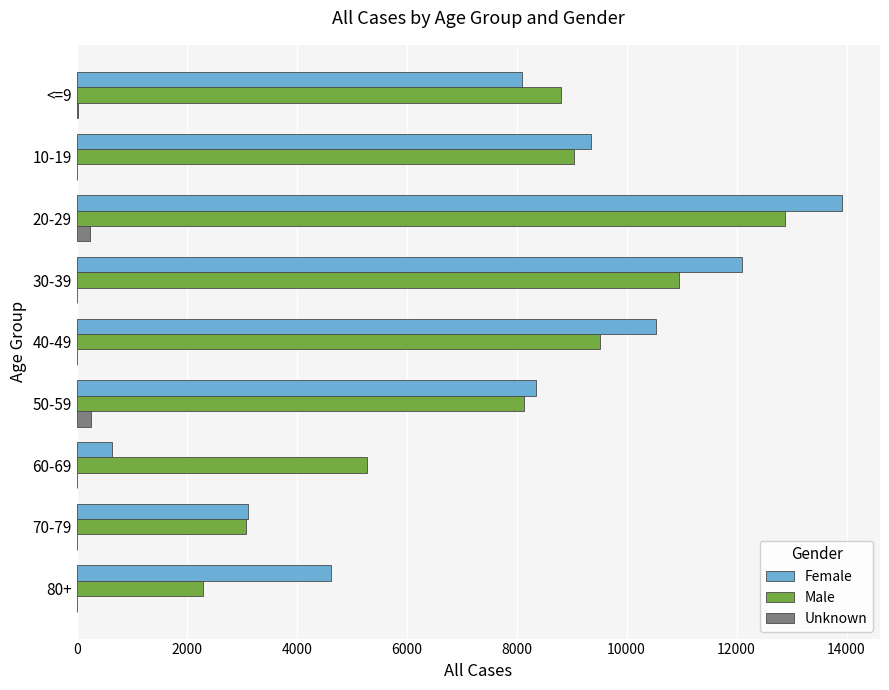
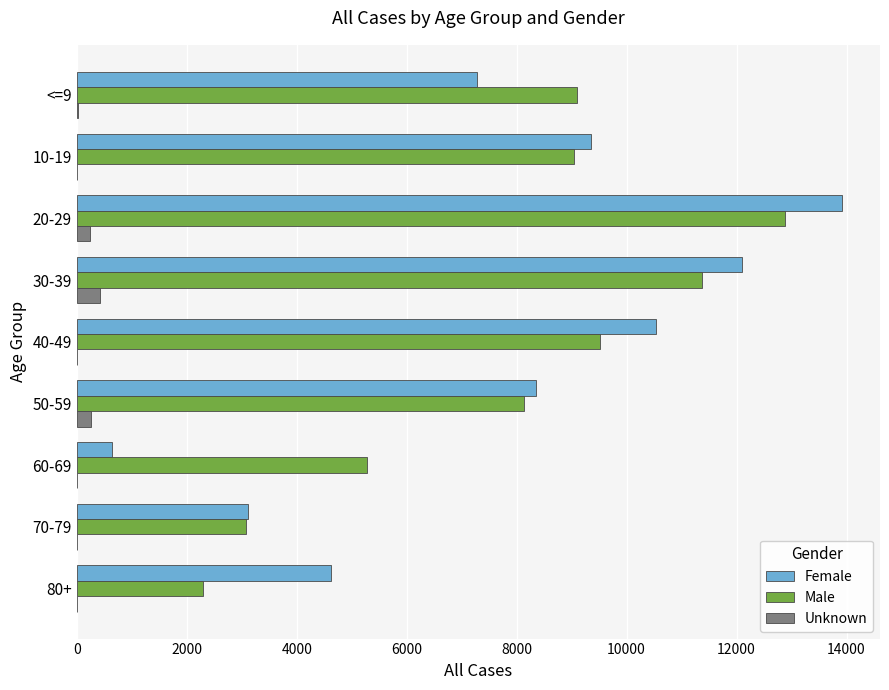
  {
    "Female": {
-     "<=9": 8100,
+     "<=9": 7300,
      "10-19": 9400,
      "20-29": 13900,
      "30-39": 12100,
      "40-49": 10500,
      "50-59": 8400,
      "60-69": 600,
      "70-79": 3100,
      "80+": 4600
    },
    "Male": {
-     "<=9": 8800,
+     "<=9": 9100,
      "10-19": 9000,
      "20-29": 12900,
-     "30-39": 11000,
+     "30-39": 11400,
      "40-49": 9500,
      "50-59": 8100,
      "60-69": 5300,
      "70-79": 3100,
      "80+": 2300
    },
    "Unknown": {
      "20-29": 200,
-     "30-39": 0,
+     "30-39": 400,
      "50-59": 300,
      "70-79": 0
    }
  }
